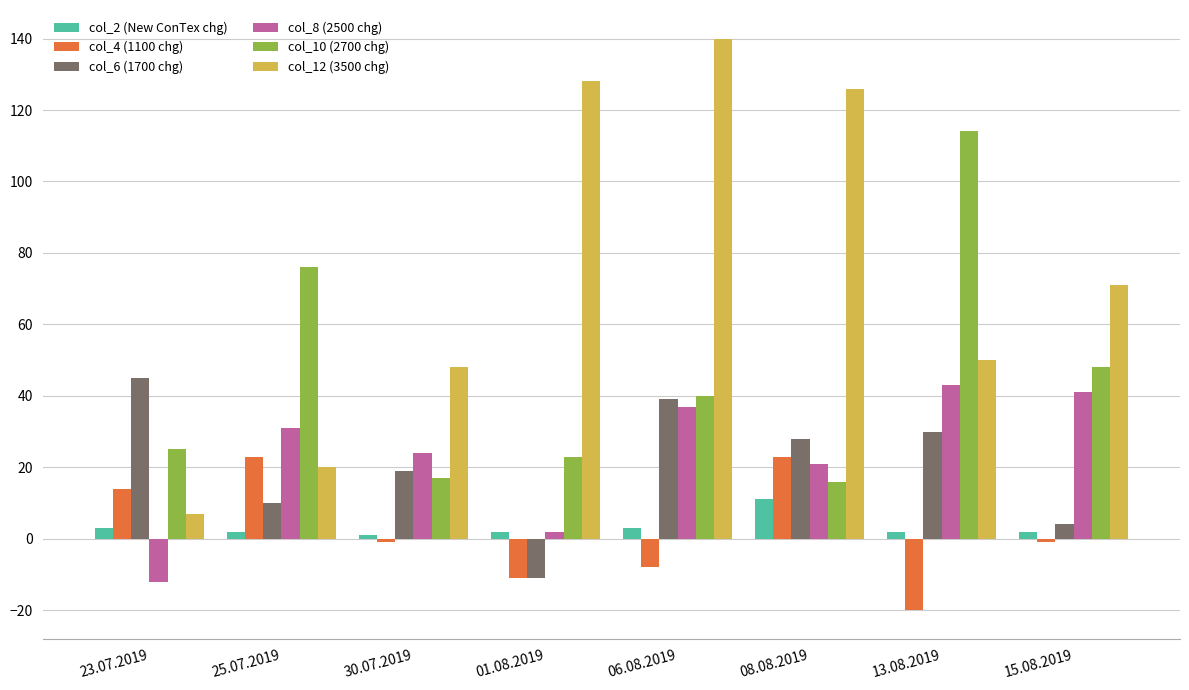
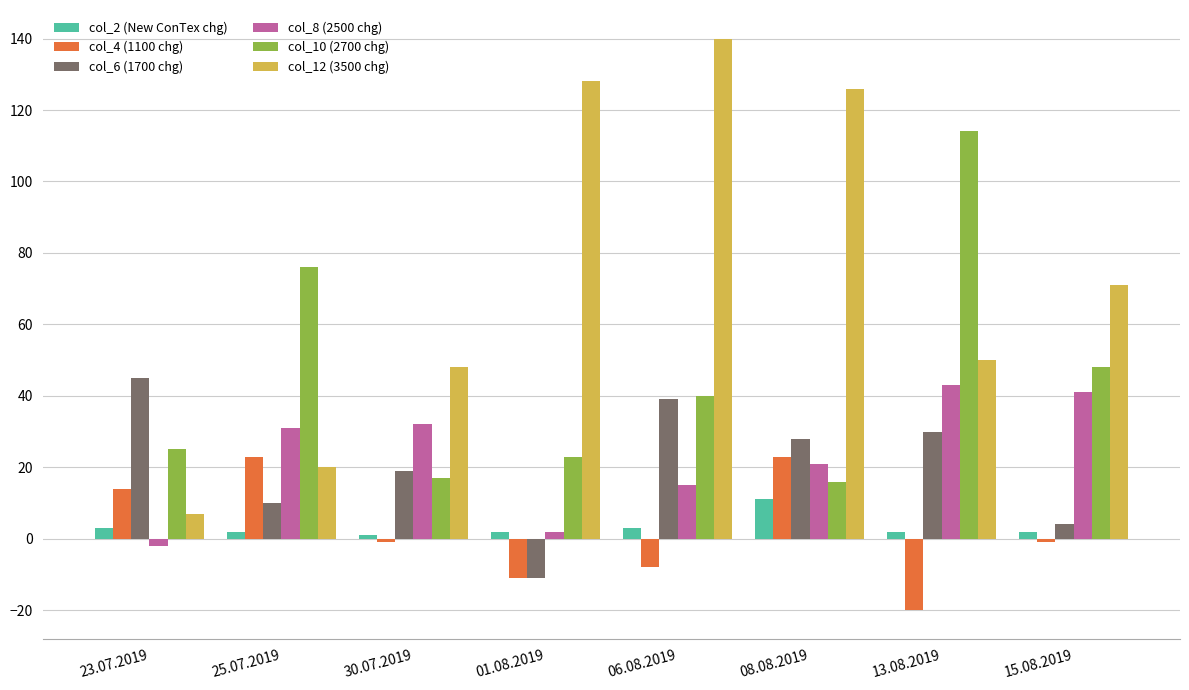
  {
    "col_2 (New ConTex chg)": {
      "23.07.2019": 3,
      "25.07.2019": 2,
      "30.07.2019": 1,
      "01.08.2019": 2,
      "06.08.2019": 3,
      "08.08.2019": 11,
      "13.08.2019": 2,
      "15.08.2019": 2
    },
    "col_4 (1100 chg)": {
      "23.07.2019": 14,
      "25.07.2019": 23,
      "30.07.2019": -1,
      "01.08.2019": -11,
      "06.08.2019": -8,
      "08.08.2019": 23,
      "13.08.2019": -20,
      "15.08.2019": -1
    },
    "col_6 (1700 chg)": {
      "23.07.2019": 45,
      "25.07.2019": 10,
      "30.07.2019": 19,
      "01.08.2019": -11,
      "06.08.2019": 39,
      "08.08.2019": 28,
      "13.08.2019": 30,
      "15.08.2019": 4
    },
    "col_8 (2500 chg)": {
-     "23.07.2019": -12,
+     "23.07.2019": -2,
      "25.07.2019": 31,
-     "30.07.2019": 24,
+     "30.07.2019": 32,
      "01.08.2019": 2,
-     "06.08.2019": 37,
+     "06.08.2019": 15,
      "08.08.2019": 21,
      "13.08.2019": 43,
      "15.08.2019": 41
    },
    "col_10 (2700 chg)": {
      "23.07.2019": 25,
      "25.07.2019": 76,
      "30.07.2019": 17,
      "01.08.2019": 23,
      "06.08.2019": 40,
      "08.08.2019": 16,
      "13.08.2019": 114,
      "15.08.2019": 48
    },
    "col_12 (3500 chg)": {
      "23.07.2019": 7,
      "25.07.2019": 20,
      "30.07.2019": 48,
      "01.08.2019": 128,
      "06.08.2019": 140,
      "08.08.2019": 126,
      "13.08.2019": 50,
      "15.08.2019": 71
    }
  }
